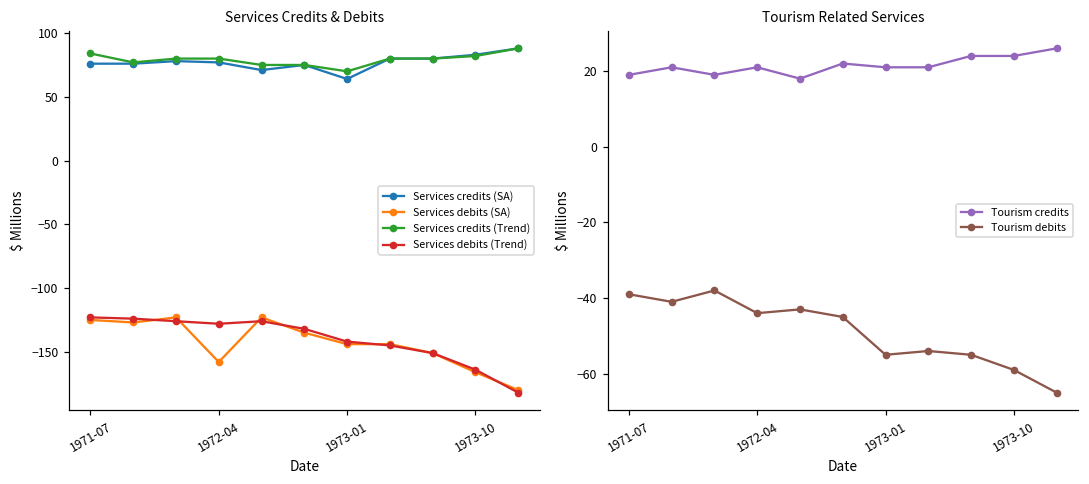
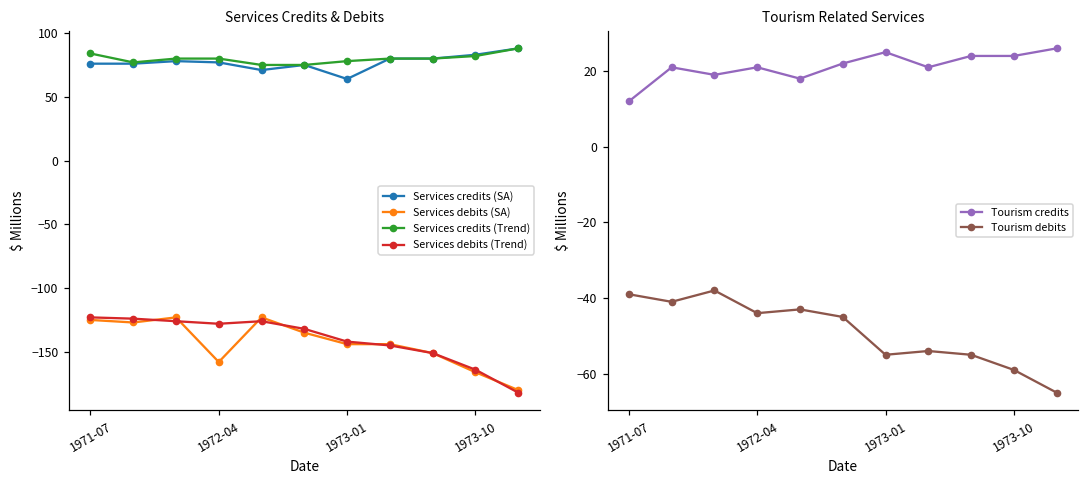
  {
    "Services Credits & Debits": {
      "Services credits (SA)": {
        "1971-07": 76,
        "1972-04": 77,
        "1973-01": 64
      },
      "Services debits (SA)": {
        "1972-04": -158
      },
      "Services credits (Trend)": {
        "1971-07": 84,
        "1972-04": 80,
-       "1973-01": 70
+       "1973-01": 78
      },
      "Services debits (Trend)": {
        "1972-04": -128
      }
    },
    "Tourism Related Services": {
      "Tourism credits": {
-       "1971-07": 19,
+       "1971-07": 12,
        "1972-04": 21,
-       "1973-01": 21,
+       "1973-01": 25,
        "1973-10": 24
      },
      "Tourism debits": {
        "1971-07": -39,
        "1972-04": -44,
        "1973-01": -55,
        "1973-10": -59
      }
    }
  }
